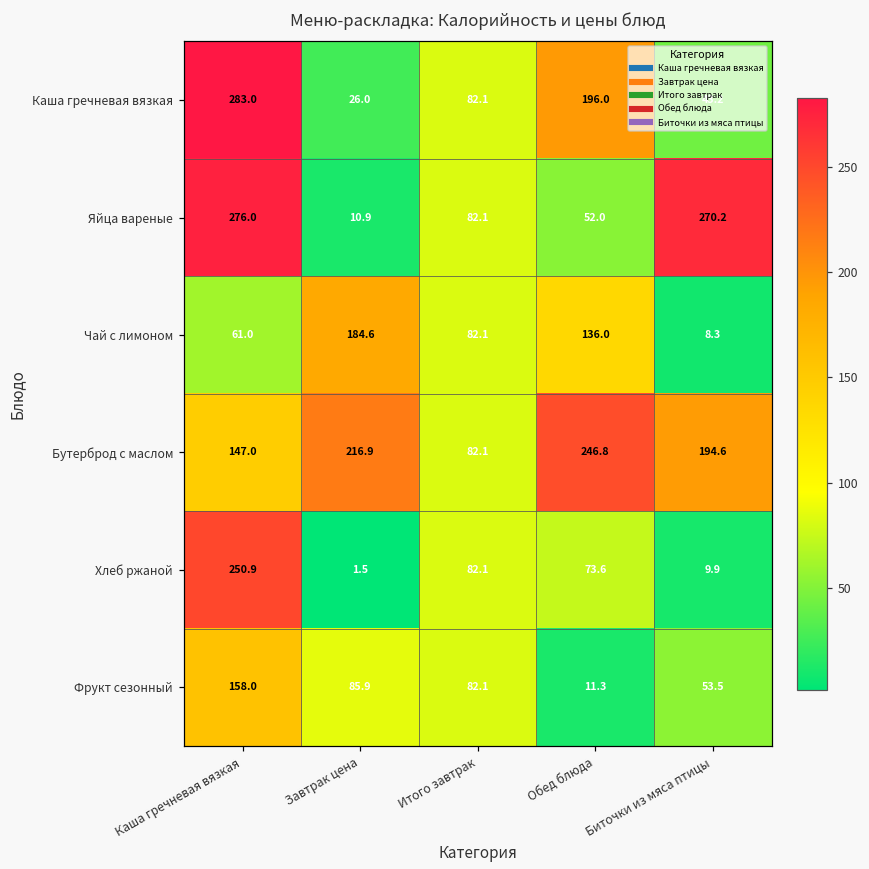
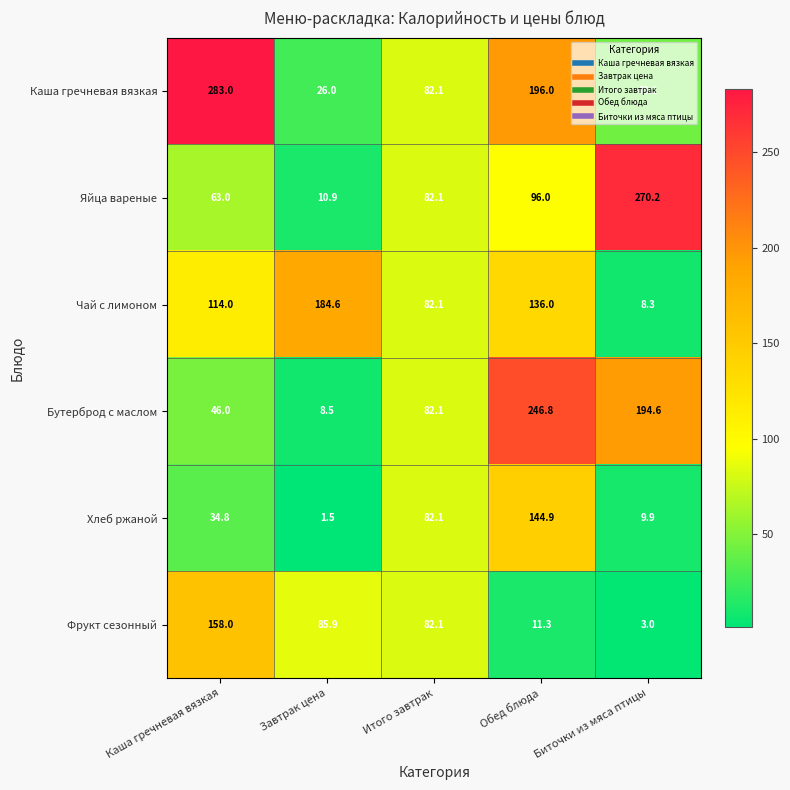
  {
    "Каша гречневая вязкая": {
      "Каша гречневая вязкая": 283.0,
      "Завтрак цена": 26.0,
      "Итого завтрак": 82.1,
      "Обед блюда": 196.0
    },
    "Яйца вареные": {
-     "Каша гречневая вязкая": 276.0,
+     "Каша гречневая вязкая": 63.0,
      "Завтрак цена": 10.9,
      "Итого завтрак": 82.1,
-     "Обед блюда": 52.0,
+     "Обед блюда": 96.0,
      "Биточки из мяса птицы": 270.2
    },
    "Чай с лимоном": {
-     "Каша гречневая вязкая": 61.0,
+     "Каша гречневая вязкая": 114.0,
      "Завтрак цена": 184.6,
      "Итого завтрак": 82.1,
      "Обед блюда": 136.0,
      "Биточки из мяса птицы": 8.3
    },
    "Бутерброд с маслом": {
-     "Каша гречневая вязкая": 147.0,
-     "Завтрак цена": 216.9,
+     "Каша гречневая вязкая": 46.0,
+     "Завтрак цена": 8.5,
      "Итого завтрак": 82.1,
      "Обед блюда": 246.8,
      "Биточки из мяса птицы": 194.6
    },
    "Хлеб ржаной": {
-     "Каша гречневая вязкая": 250.9,
+     "Каша гречневая вязкая": 34.8,
      "Завтрак цена": 1.5,
      "Итого завтрак": 82.1,
-     "Обед блюда": 73.6,
+     "Обед блюда": 144.9,
      "Биточки из мяса птицы": 9.9
    },
    "Фрукт сезонный": {
      "Каша гречневая вязкая": 158.0,
      "Завтрак цена": 85.9,
      "Итого завтрак": 82.1,
      "Обед блюда": 11.3,
-     "Биточки из мяса птицы": 53.5
+     "Биточки из мяса птицы": 3.0
    }
  }
